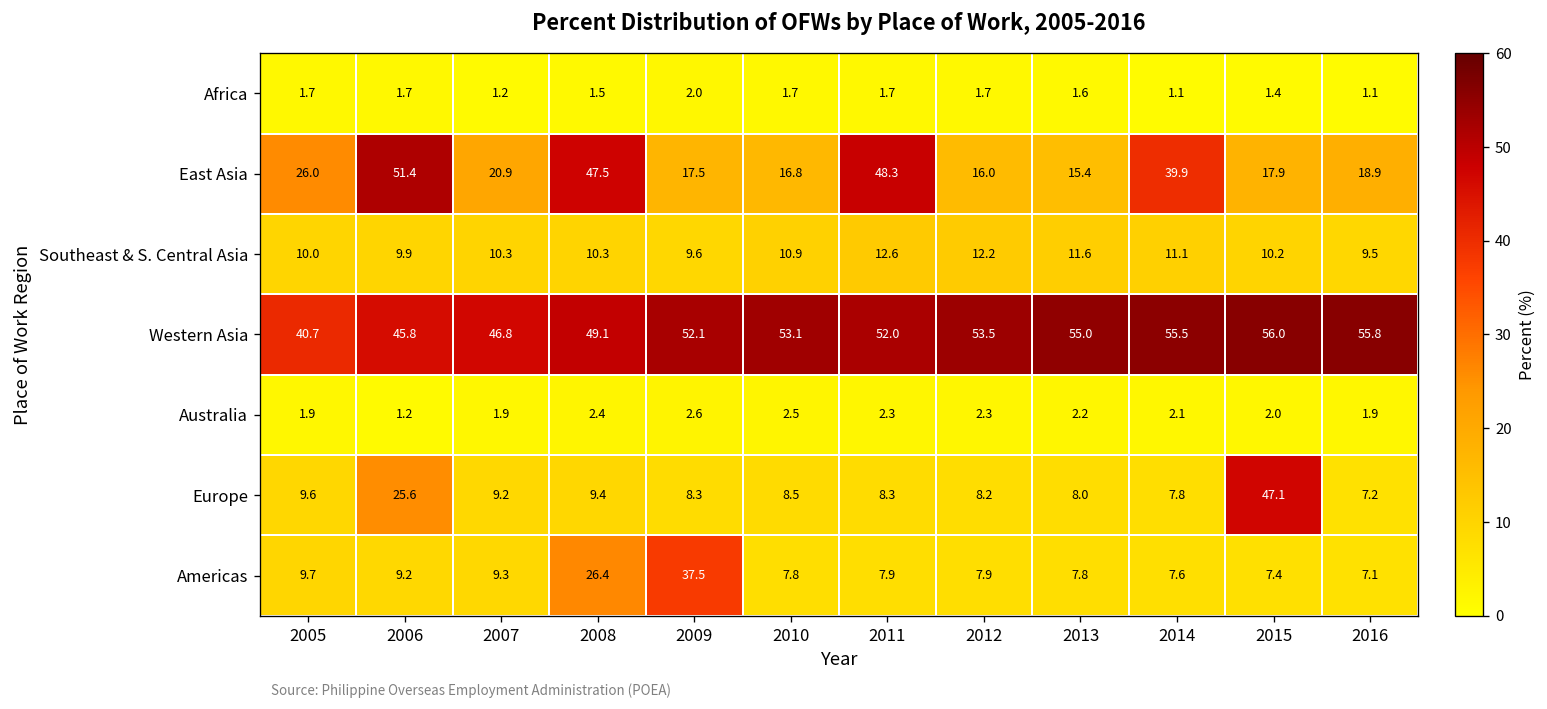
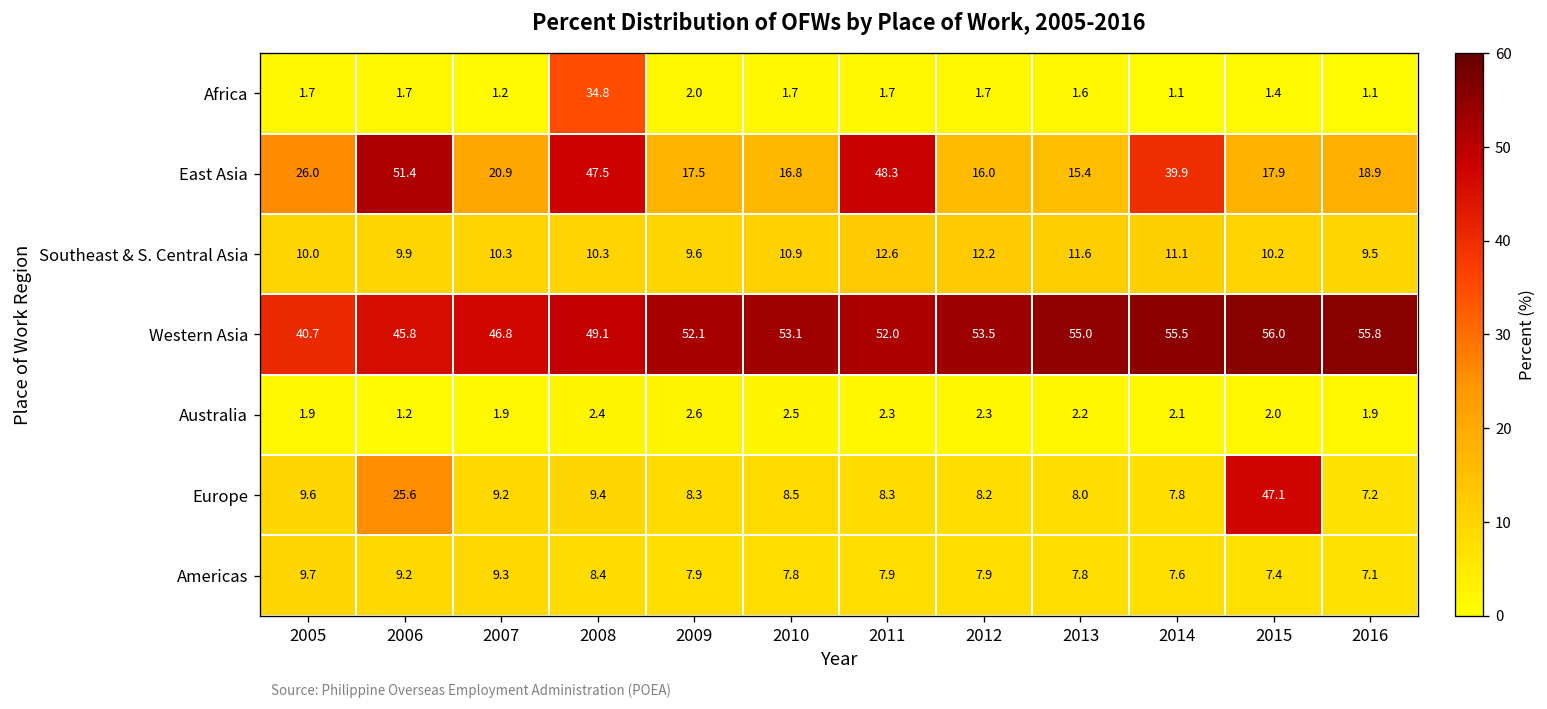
  {
    "Africa": {
      "2005": 1.7,
      "2006": 1.7,
      "2007": 1.2,
-     "2008": 1.5,
+     "2008": 34.8,
      "2009": 2.0,
      "2010": 1.7,
      "2011": 1.7,
      "2012": 1.7,
      "2013": 1.6,
      "2014": 1.1,
      "2015": 1.4,
      "2016": 1.1
    },
    "East Asia": {
      "2005": 26.0,
      "2006": 51.4,
      "2007": 20.9,
      "2008": 47.5,
      "2009": 17.5,
      "2010": 16.8,
      "2011": 48.3,
      "2012": 16.0,
      "2013": 15.4,
      "2014": 39.9,
      "2015": 17.9,
      "2016": 18.9
    },
    "Southeast & S. Central Asia": {
      "2005": 10.0,
      "2006": 9.9,
      "2007": 10.3,
      "2008": 10.3,
      "2009": 9.6,
      "2010": 10.9,
      "2011": 12.6,
      "2012": 12.2,
      "2013": 11.6,
      "2014": 11.1,
      "2015": 10.2,
      "2016": 9.5
    },
    "Western Asia": {
      "2005": 40.7,
      "2006": 45.8,
      "2007": 46.8,
      "2008": 49.1,
      "2009": 52.1,
      "2010": 53.1,
      "2011": 52.0,
      "2012": 53.5,
      "2013": 55.0,
      "2014": 55.5,
      "2015": 56.0,
      "2016": 55.8
    },
    "Australia": {
      "2005": 1.9,
      "2006": 1.2,
      "2007": 1.9,
      "2008": 2.4,
      "2009": 2.6,
      "2010": 2.5,
      "2011": 2.3,
      "2012": 2.3,
      "2013": 2.2,
      "2014": 2.1,
      "2015": 2.0,
      "2016": 1.9
    },
    "Europe": {
      "2005": 9.6,
      "2006": 25.6,
      "2007": 9.2,
      "2008": 9.4,
      "2009": 8.3,
      "2010": 8.5,
      "2011": 8.3,
      "2012": 8.2,
      "2013": 8.0,
      "2014": 7.8,
      "2015": 47.1,
      "2016": 7.2
    },
    "Americas": {
      "2005": 9.7,
      "2006": 9.2,
      "2007": 9.3,
-     "2008": 26.4,
-     "2009": 37.5,
+     "2008": 8.4,
+     "2009": 7.9,
      "2010": 7.8,
      "2011": 7.9,
      "2012": 7.9,
      "2013": 7.8,
      "2014": 7.6,
      "2015": 7.4,
      "2016": 7.1
    }
  }
